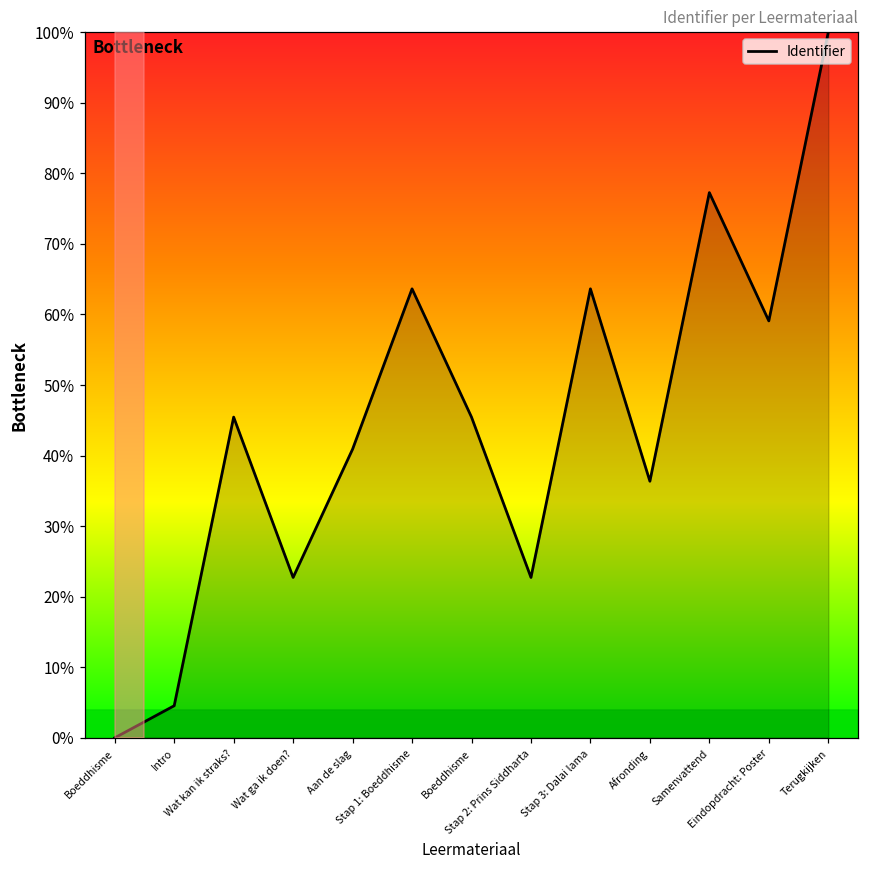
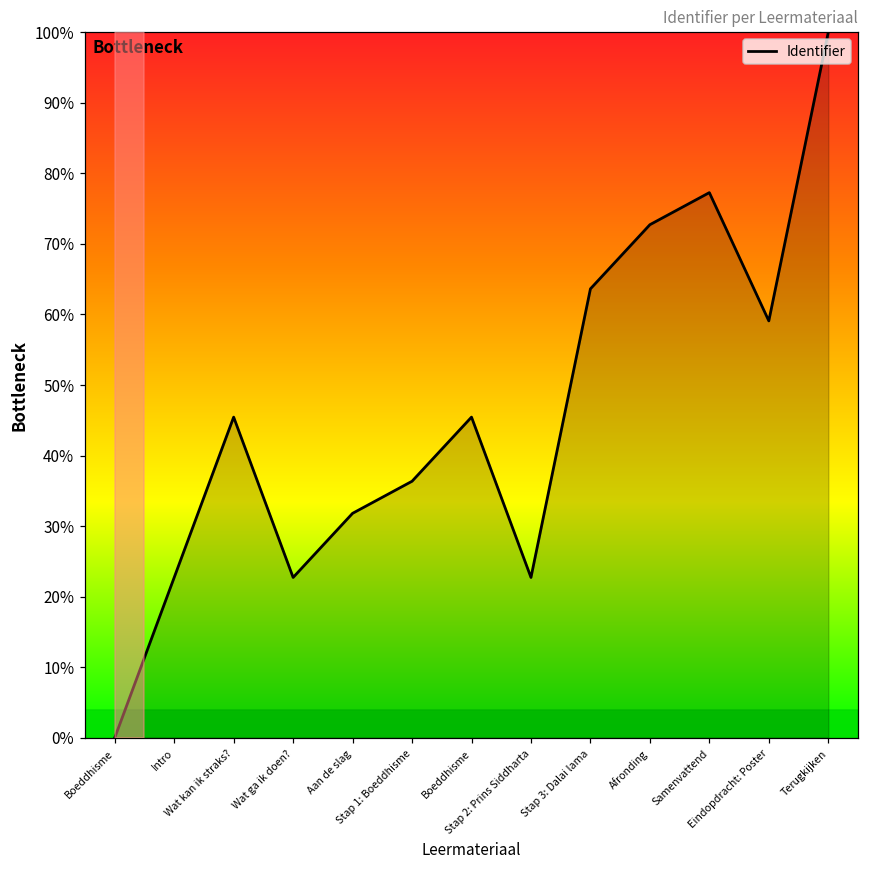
  {
-   "Intro": "5%",
+   "Intro": "23%",
    "Wat kan ik straks?": "45%",
    "Wat ga ik doen?": "23%",
-   "Aan de slag": "41%",
-   "Stap 1: Boeddhisme": "64%",
+   "Aan de slag": "32%",
+   "Stap 1: Boeddhisme": "36%",
    "Stap 2: Prins Siddharta": "23%",
    "Stap 3: Dalai lama": "64%",
-   "Afronding": "36%",
+   "Afronding": "73%",
    "Samenvattend": "77%",
    "Eindopdracht: Poster": "59%",
    "Terugkijken": "100%"
  }
